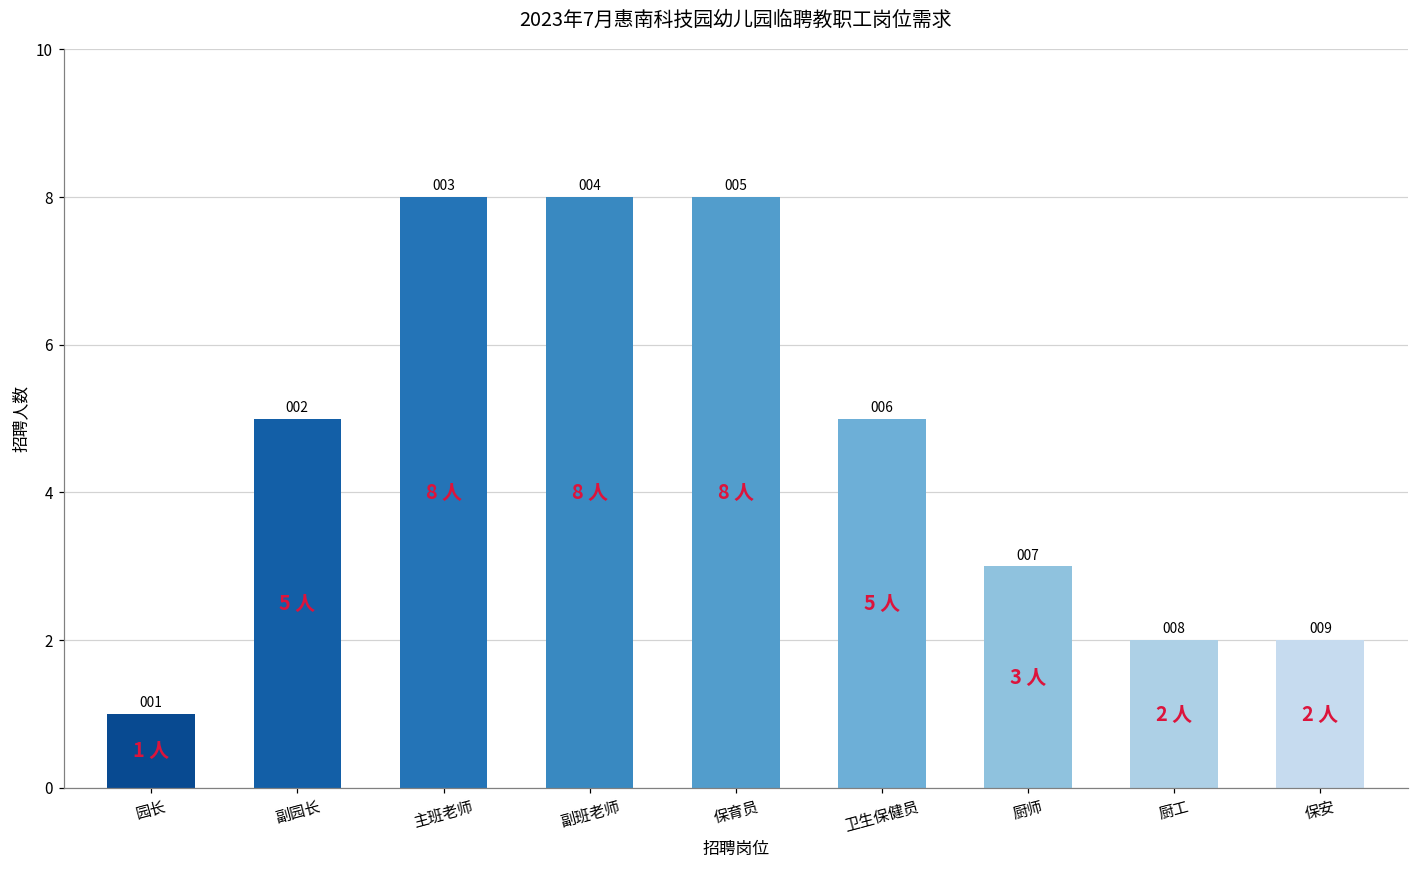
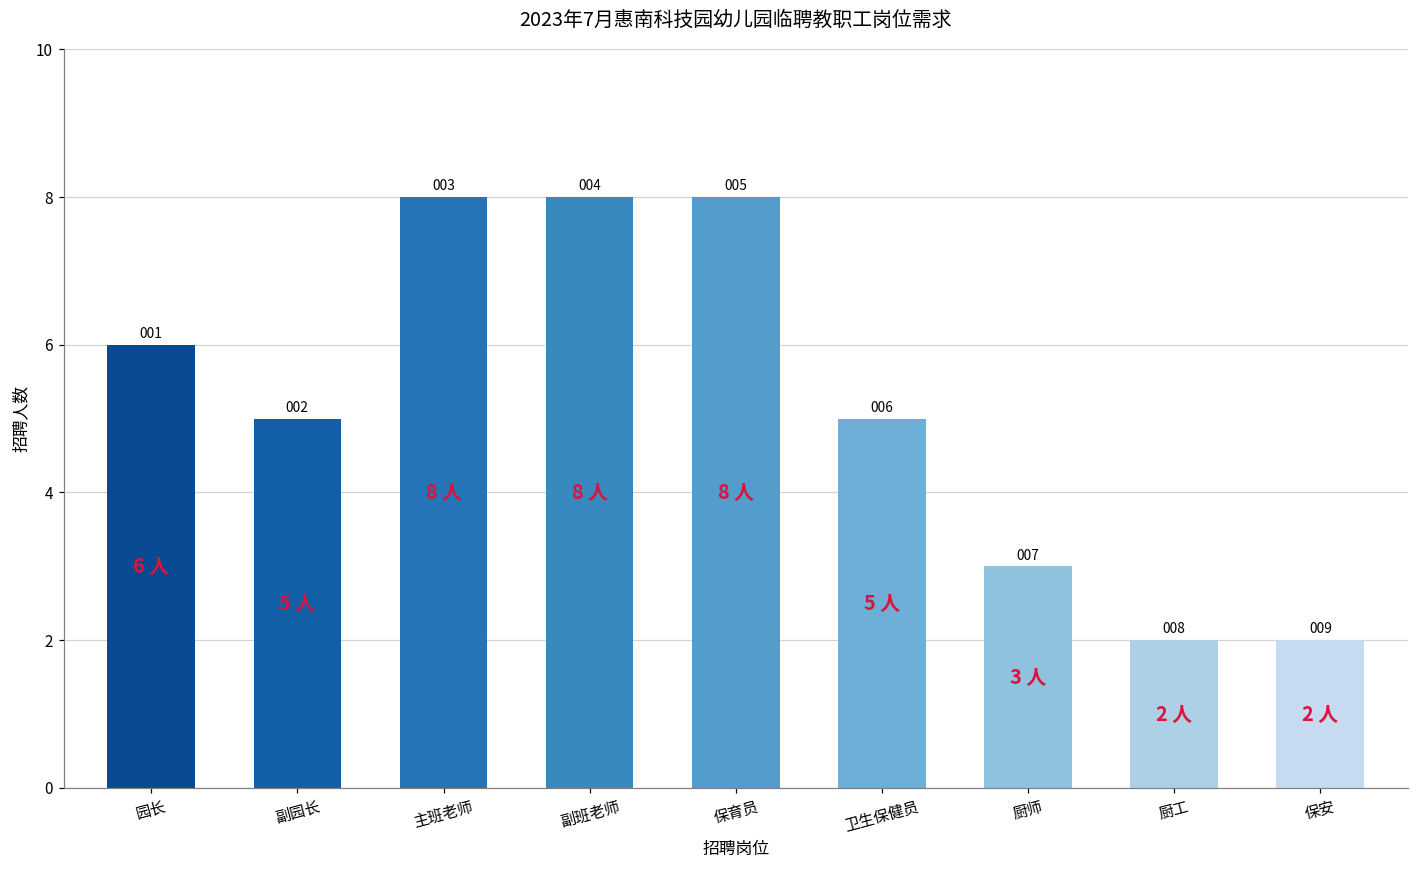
  {
-   "园长": 1,
+   "园长": 6,
    "副园长": 5,
    "主班老师": 8,
    "副班老师": 8,
    "保育员": 8,
    "卫生保健员": 5,
    "厨师": 3,
    "厨工": 2,
    "保安": 2
  }
